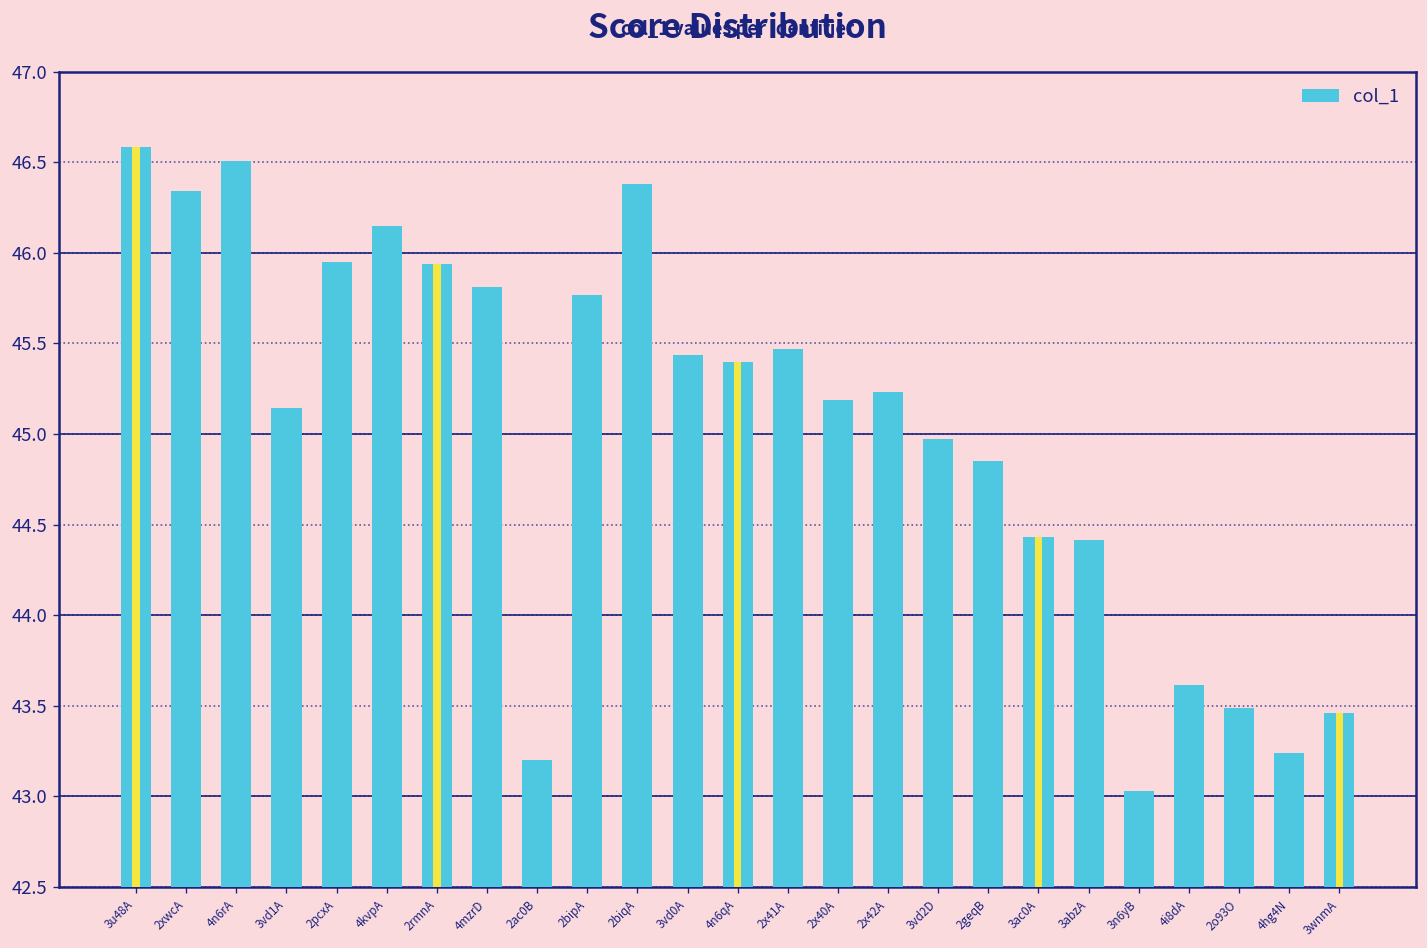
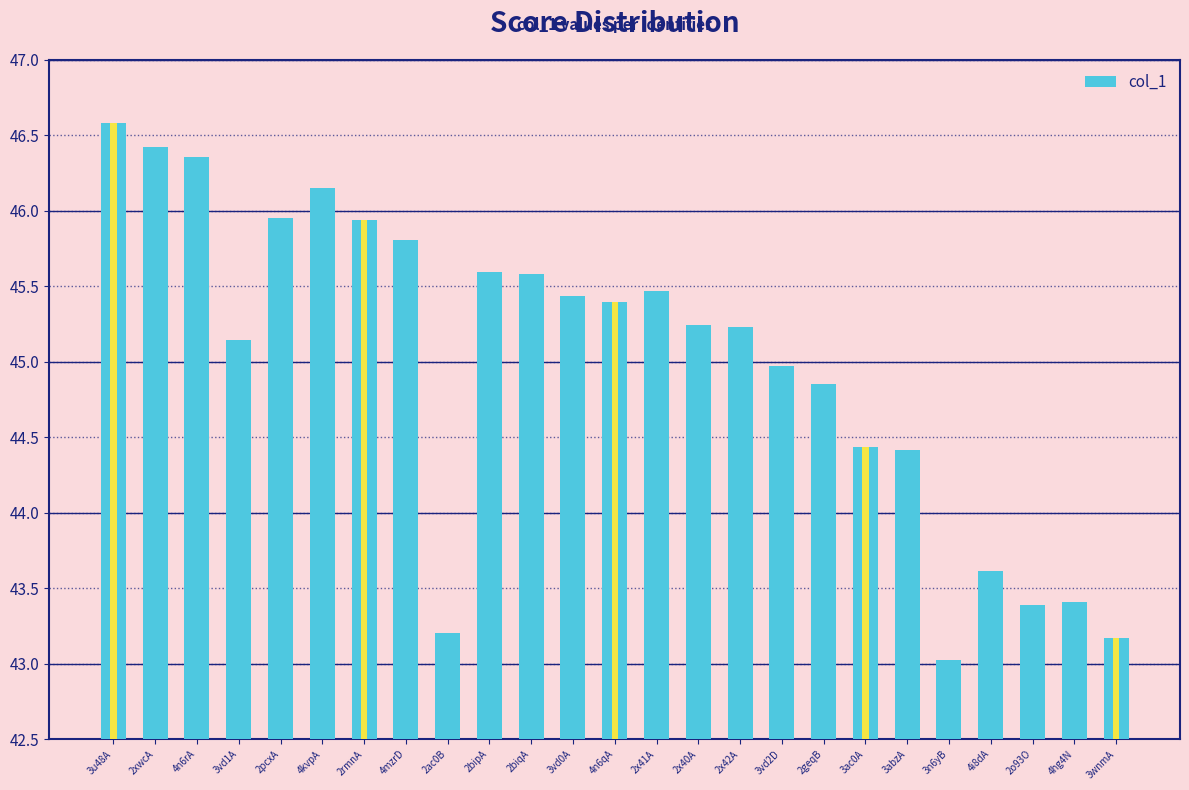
  {
    "col_1": {
      "3u48A": 46.58,
-     "2xwcA": 46.34,
-     "4n6rA": 46.51,
+     "2xwcA": 46.43,
+     "4n6rA": 46.35,
      "3vd1A": 45.15,
      "2pcxA": 45.95,
      "4kvpA": 46.15,
      "2rmnA": 45.94,
      "4mzrD": 45.81,
      "2ac0B": 43.20,
-     "2bipA": 45.77,
-     "2biqA": 46.38,
+     "2bipA": 45.60,
+     "2biqA": 45.58,
      "3vd0A": 45.44,
      "4n6qA": 45.40,
      "2x41A": 45.47,
-     "2x40A": 45.19,
+     "2x40A": 45.24,
      "2x42A": 45.23,
      "3vd2D": 44.97,
      "2geqB": 44.85,
      "3ac0A": 44.43,
      "3abzA": 44.41,
      "3n6yB": 43.03,
      "4i8dA": 43.62,
-     "2o93O": 43.49,
-     "4hg4N": 43.24,
-     "3wnmA": 43.46
+     "2o93O": 43.39,
+     "4hg4N": 43.41,
+     "3wnmA": 43.17
    }
  }
